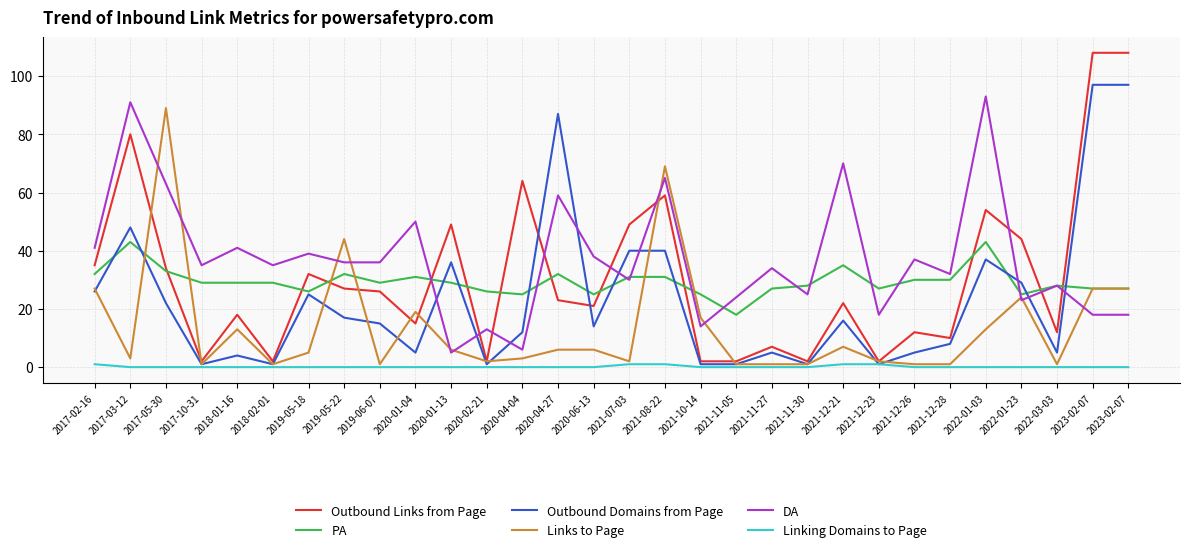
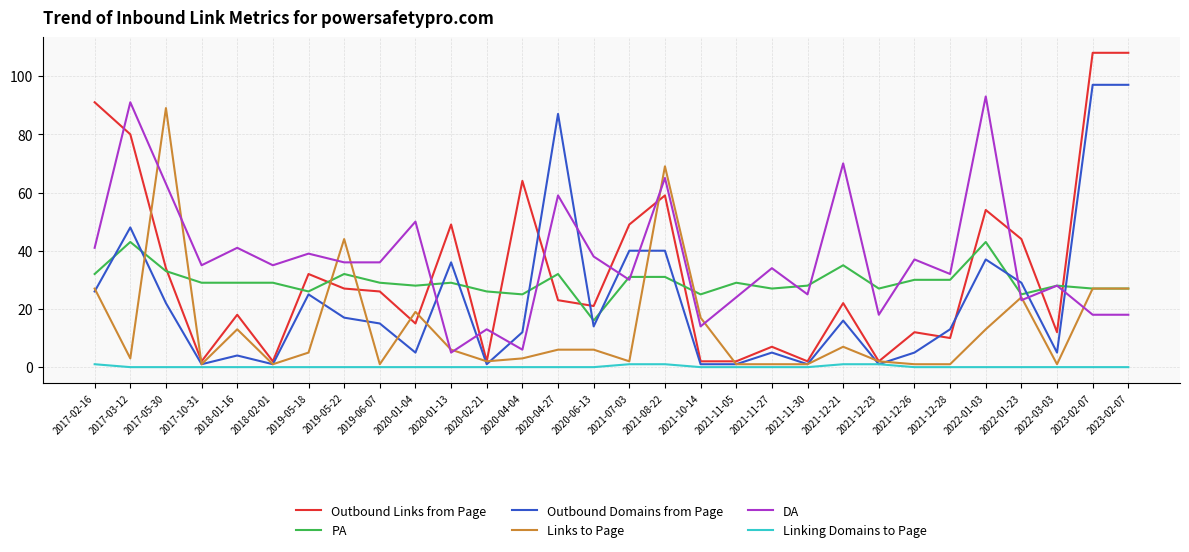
  {
    "Outbound Links from Page": {
-     "2017-02-16": 35,
+     "2017-02-16": 91,
      "2017-03-12": 80,
      "2017-05-30": 34,
      "2017-10-31": 2,
      "2018-01-16": 18,
      "2018-02-01": 2,
      "2019-05-18": 32,
      "2019-05-22": 27,
      "2019-06-07": 26,
      "2020-01-04": 15,
      "2020-01-13": 49,
      "2020-04-04": 64,
      "2020-04-27": 23,
      "2020-06-13": 21,
      "2021-07-03": 49,
      "2021-08-22": 59,
      "2021-10-14": 2,
      "2021-11-05": 2,
      "2021-11-27": 7,
      "2021-11-30": 2,
      "2021-12-21": 22,
      "2021-12-26": 12,
      "2021-12-28": 10,
      "2022-01-03": 54,
      "2022-01-23": 44,
      "2022-03-03": 12
    },
    "PA": {
      "2017-02-16": 32,
      "2017-03-12": 43,
      "2017-05-30": 33,
      "2017-10-31": 29,
      "2018-01-16": 29,
      "2018-02-01": 29,
      "2019-05-18": 26,
      "2019-05-22": 32,
      "2019-06-07": 29,
-     "2020-01-04": 31,
+     "2020-01-04": 28,
      "2020-01-13": 29,
      "2020-02-21": 26,
      "2020-04-04": 25,
      "2020-04-27": 32,
-     "2020-06-13": 25,
+     "2020-06-13": 16,
      "2021-07-03": 31,
      "2021-08-22": 31,
      "2021-10-14": 25,
-     "2021-11-05": 18,
+     "2021-11-05": 29,
      "2021-11-27": 27,
      "2021-11-30": 28,
      "2021-12-21": 35,
      "2021-12-23": 27,
      "2021-12-26": 30,
      "2021-12-28": 30,
      "2022-01-03": 43,
      "2022-01-23": 25
    },
    "Outbound Domains from Page": {
      "2017-02-16": 26,
      "2017-03-12": 48,
      "2017-05-30": 22,
      "2018-01-16": 4,
      "2019-05-18": 25,
      "2019-05-22": 17,
      "2019-06-07": 15,
      "2020-01-04": 5,
      "2020-01-13": 36,
      "2020-02-21": 1,
      "2020-04-04": 12,
      "2020-04-27": 87,
      "2020-06-13": 14,
      "2021-07-03": 40,
      "2021-08-22": 40,
      "2021-10-14": 1,
      "2021-11-27": 5,
      "2021-12-21": 16,
      "2021-12-26": 5,
-     "2021-12-28": 8,
+     "2021-12-28": 13,
      "2022-01-03": 37,
      "2022-01-23": 29,
      "2022-03-03": 5
    },
    "Links to Page": {
      "2017-02-16": 27,
      "2017-03-12": 3,
      "2017-05-30": 89,
      "2018-01-16": 13,
      "2019-05-18": 5,
      "2019-05-22": 44,
      "2019-06-07": 1,
      "2020-01-04": 19,
      "2020-01-13": 6,
      "2020-04-04": 3,
      "2020-04-27": 6,
      "2020-06-13": 6,
      "2021-07-03": 2,
      "2021-08-22": 69,
      "2021-10-14": 17,
      "2021-11-27": 1,
      "2021-12-21": 7,
      "2021-12-26": 1,
      "2021-12-28": 1,
      "2022-01-03": 13,
      "2022-01-23": 24,
      "2022-03-03": 1
    },
    "DA": {
      "2017-02-16": 41,
      "2017-03-12": 91,
      "2017-05-30": 63,
      "2017-10-31": 35,
      "2018-01-16": 41,
      "2018-02-01": 35,
      "2019-05-18": 39,
      "2019-05-22": 36,
      "2019-06-07": 36,
      "2020-01-04": 50,
      "2020-01-13": 5,
      "2020-02-21": 13,
      "2020-04-04": 6,
      "2020-04-27": 59,
      "2020-06-13": 38,
      "2021-07-03": 30,
      "2021-08-22": 65,
      "2021-10-14": 14,
      "2021-11-05": 24,
      "2021-11-27": 34,
      "2021-11-30": 25,
      "2021-12-21": 70,
      "2021-12-23": 18,
      "2021-12-26": 37,
      "2021-12-28": 32,
      "2022-01-03": 93,
      "2022-01-23": 23
    },
    "Linking Domains to Page": {
      "2017-02-16": 1,
      "2017-03-12": 0,
      "2017-05-30": 0,
      "2017-10-31": 0,
      "2018-01-16": 0,
      "2018-02-01": 0,
      "2019-05-18": 0,
      "2019-05-22": 0,
      "2019-06-07": 0,
      "2020-01-04": 0,
      "2020-01-13": 0,
      "2020-02-21": 0,
      "2020-04-04": 0,
      "2020-04-27": 0,
      "2020-06-13": 0,
      "2021-07-03": 1,
      "2021-08-22": 1,
      "2021-10-14": 0,
      "2021-11-05": 0,
      "2021-11-27": 0,
      "2021-11-30": 0,
      "2021-12-21": 1,
      "2021-12-26": 0,
      "2021-12-28": 0,
      "2022-01-03": 0,
      "2022-01-23": 0,
      "2022-03-03": 0
    }
  }
